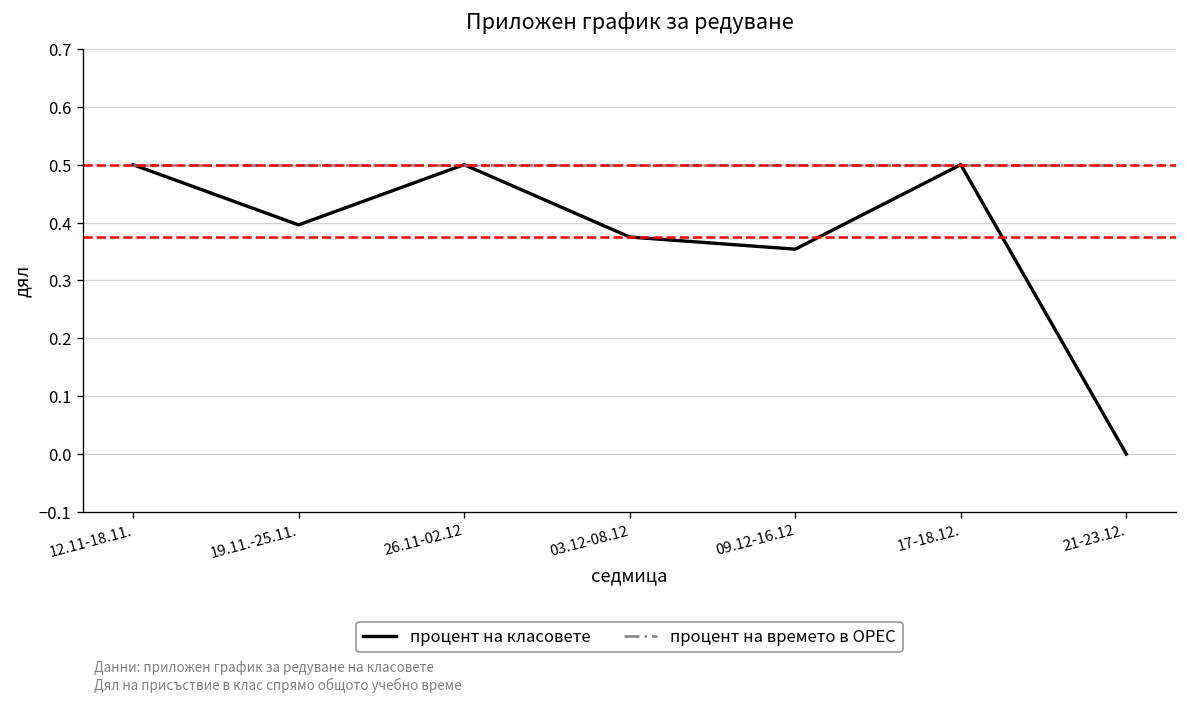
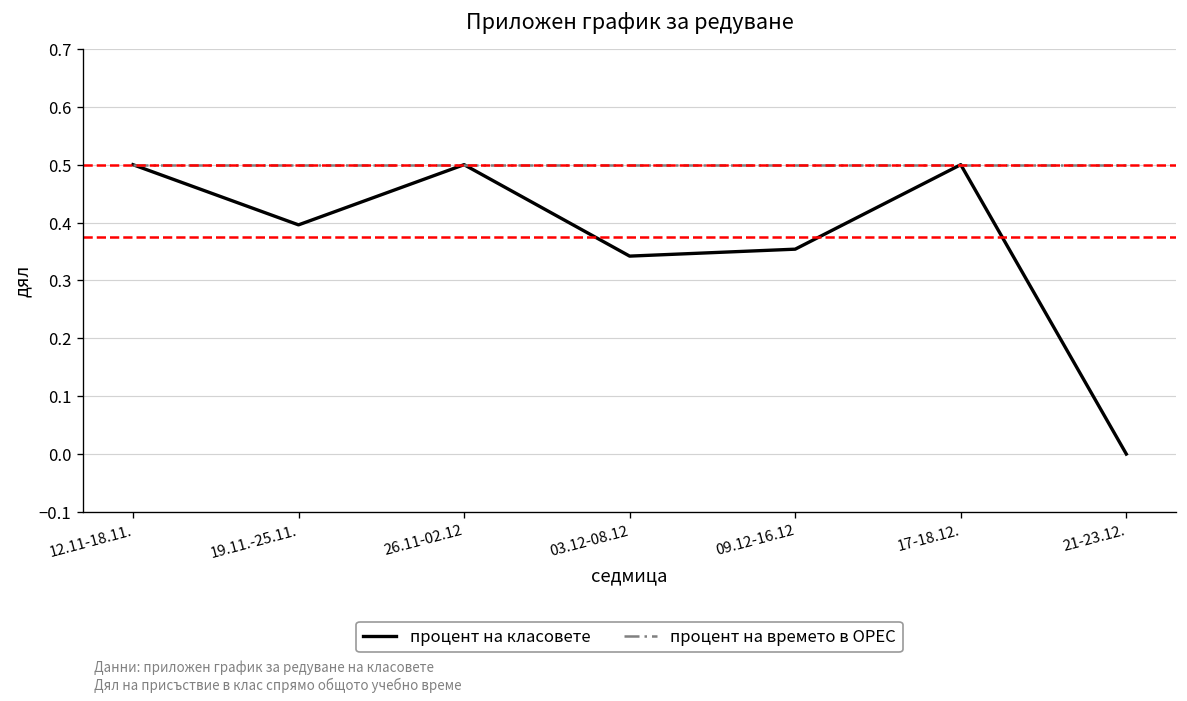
  {
    "процент на класовете": {
      "19.11.-25.11.": 0.40,
-     "03.12-08.12": 0.38,
+     "03.12-08.12": 0.34,
      "09.12-16.12": 0.35,
      "21-23.12.": 0.00
    },
    "процент на времето в ОРЕС": {
      "19.11.-25.11.": 0.50,
      "03.12-08.12": 0.50,
      "09.12-16.12": 0.50,
      "21-23.12.": 0.50
    }
  }
